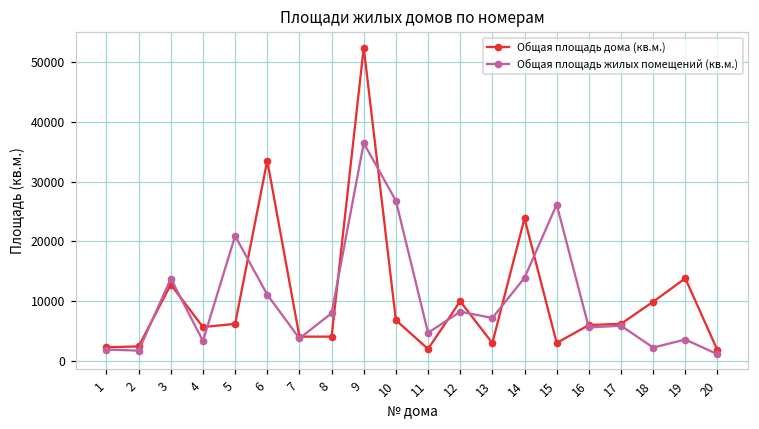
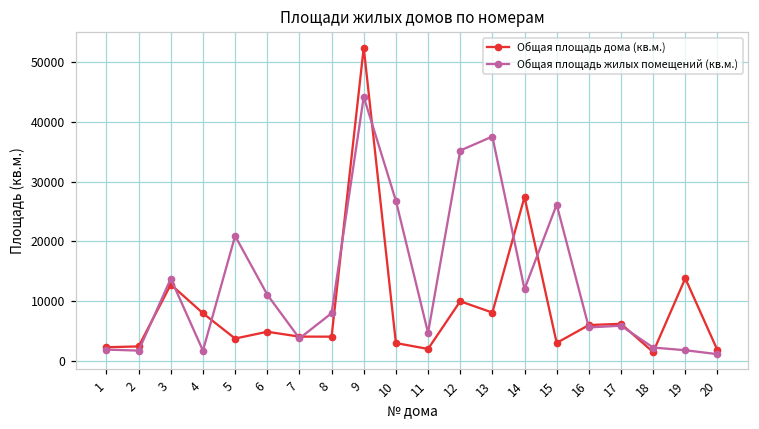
  {
    "Общая площадь дома (кв.м.)": {
      "2": 2000,
      "3": 13000,
-     "4": 6000,
-     "5": 6000,
-     "6": 33000,
+     "4": 8000,
+     "5": 4000,
+     "6": 5000,
      "8": 4000,
      "9": 52000,
-     "10": 7000,
+     "10": 3000,
      "11": 2000,
      "12": 10000,
-     "13": 3000,
-     "14": 24000,
+     "13": 8000,
+     "14": 27000,
      "15": 3000,
-     "18": 10000,
+     "18": 2000,
      "19": 14000,
      "20": 2000
    },
    "Общая площадь жилых помещений (кв.м.)": {
      "2": 2000,
      "3": 14000,
-     "4": 3000,
+     "4": 2000,
      "5": 21000,
      "6": 11000,
      "8": 8000,
-     "9": 36000,
+     "9": 44000,
      "10": 27000,
      "11": 5000,
-     "12": 8000,
-     "13": 7000,
-     "14": 14000,
+     "12": 35000,
+     "13": 38000,
+     "14": 12000,
      "15": 26000,
      "18": 2000,
-     "19": 4000,
+     "19": 2000,
      "20": 1000
    }
  }
